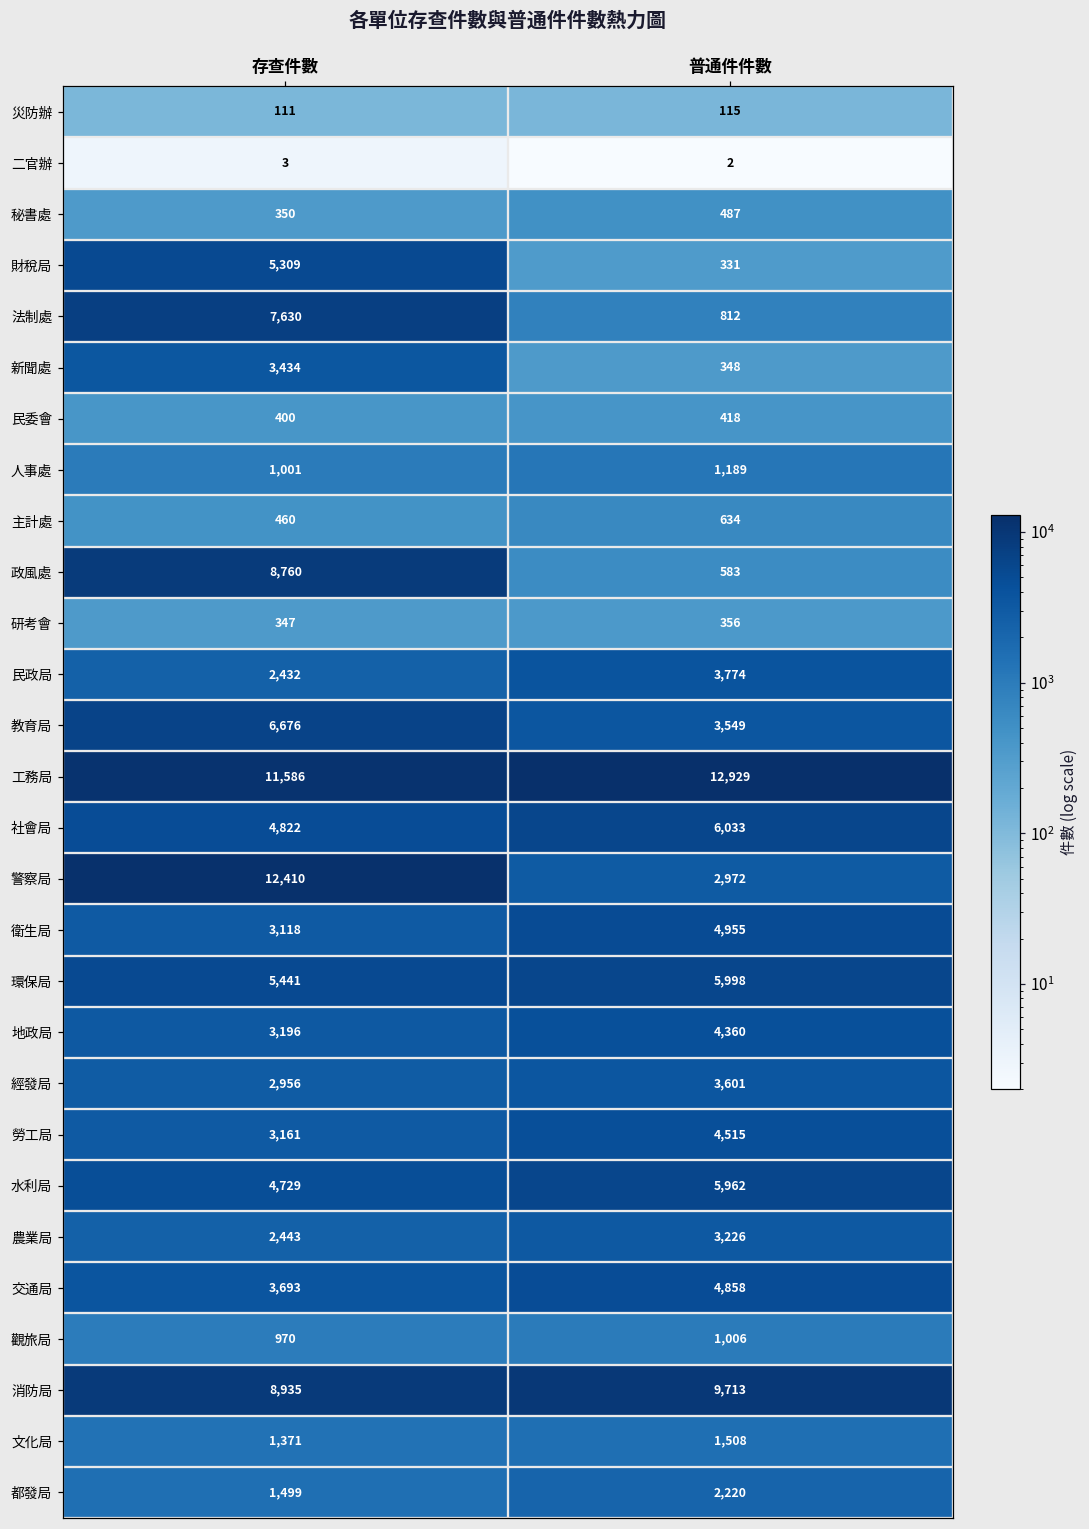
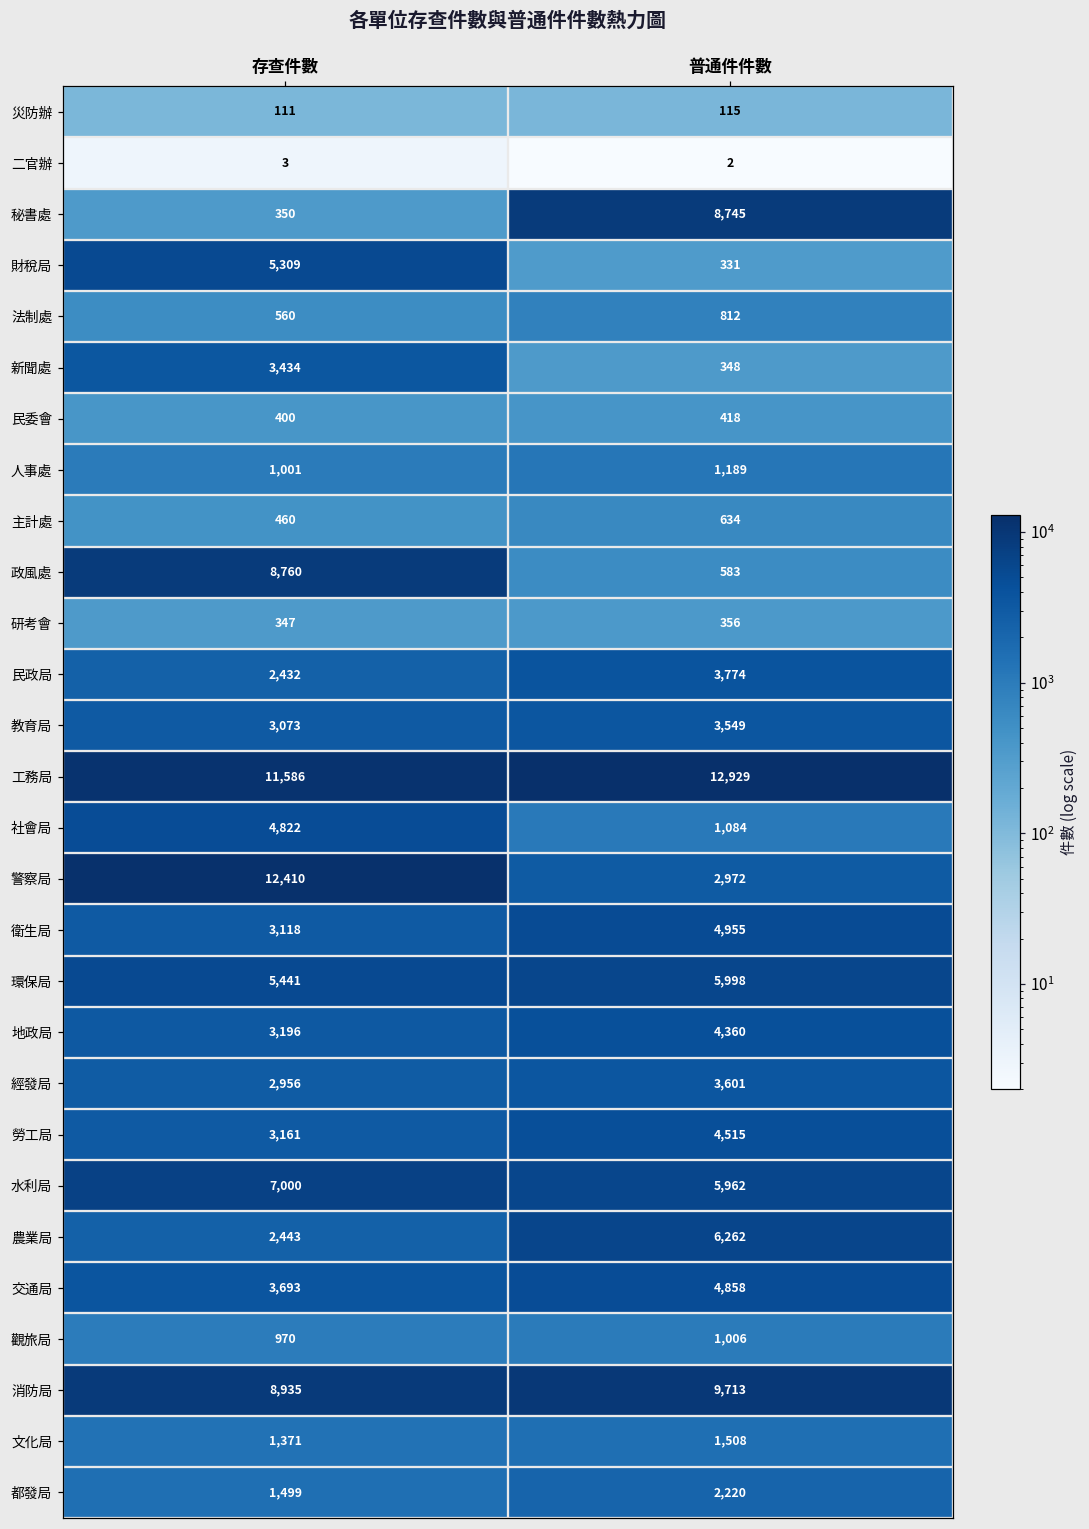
  {
    "災防辦": {
      "存查件數": "111",
      "普通件件數": "115"
    },
    "二官辦": {
      "存查件數": "3",
      "普通件件數": "2"
    },
    "秘書處": {
      "存查件數": "350",
-     "普通件件數": "487"
+     "普通件件數": "8,745"
    },
    "財稅局": {
      "存查件數": "5,309",
      "普通件件數": "331"
    },
    "法制處": {
-     "存查件數": "7,630",
+     "存查件數": "560",
      "普通件件數": "812"
    },
    "新聞處": {
      "存查件數": "3,434",
      "普通件件數": "348"
    },
    "民委會": {
      "存查件數": "400",
      "普通件件數": "418"
    },
    "人事處": {
      "存查件數": "1,001",
      "普通件件數": "1,189"
    },
    "主計處": {
      "存查件數": "460",
      "普通件件數": "634"
    },
    "政風處": {
      "存查件數": "8,760",
      "普通件件數": "583"
    },
    "研考會": {
      "存查件數": "347",
      "普通件件數": "356"
    },
    "民政局": {
      "存查件數": "2,432",
      "普通件件數": "3,774"
    },
    "教育局": {
-     "存查件數": "6,676",
+     "存查件數": "3,073",
      "普通件件數": "3,549"
    },
    "工務局": {
      "存查件數": "11,586",
      "普通件件數": "12,929"
    },
    "社會局": {
      "存查件數": "4,822",
-     "普通件件數": "6,033"
+     "普通件件數": "1,084"
    },
    "警察局": {
      "存查件數": "12,410",
      "普通件件數": "2,972"
    },
    "衛生局": {
      "存查件數": "3,118",
      "普通件件數": "4,955"
    },
    "環保局": {
      "存查件數": "5,441",
      "普通件件數": "5,998"
    },
    "地政局": {
      "存查件數": "3,196",
      "普通件件數": "4,360"
    },
    "經發局": {
      "存查件數": "2,956",
      "普通件件數": "3,601"
    },
    "勞工局": {
      "存查件數": "3,161",
      "普通件件數": "4,515"
    },
    "水利局": {
-     "存查件數": "4,729",
+     "存查件數": "7,000",
      "普通件件數": "5,962"
    },
    "農業局": {
      "存查件數": "2,443",
-     "普通件件數": "3,226"
+     "普通件件數": "6,262"
    },
    "交通局": {
      "存查件數": "3,693",
      "普通件件數": "4,858"
    },
    "觀旅局": {
      "存查件數": "970",
      "普通件件數": "1,006"
    },
    "消防局": {
      "存查件數": "8,935",
      "普通件件數": "9,713"
    },
    "文化局": {
      "存查件數": "1,371",
      "普通件件數": "1,508"
    },
    "都發局": {
      "存查件數": "1,499",
      "普通件件數": "2,220"
    }
  }
